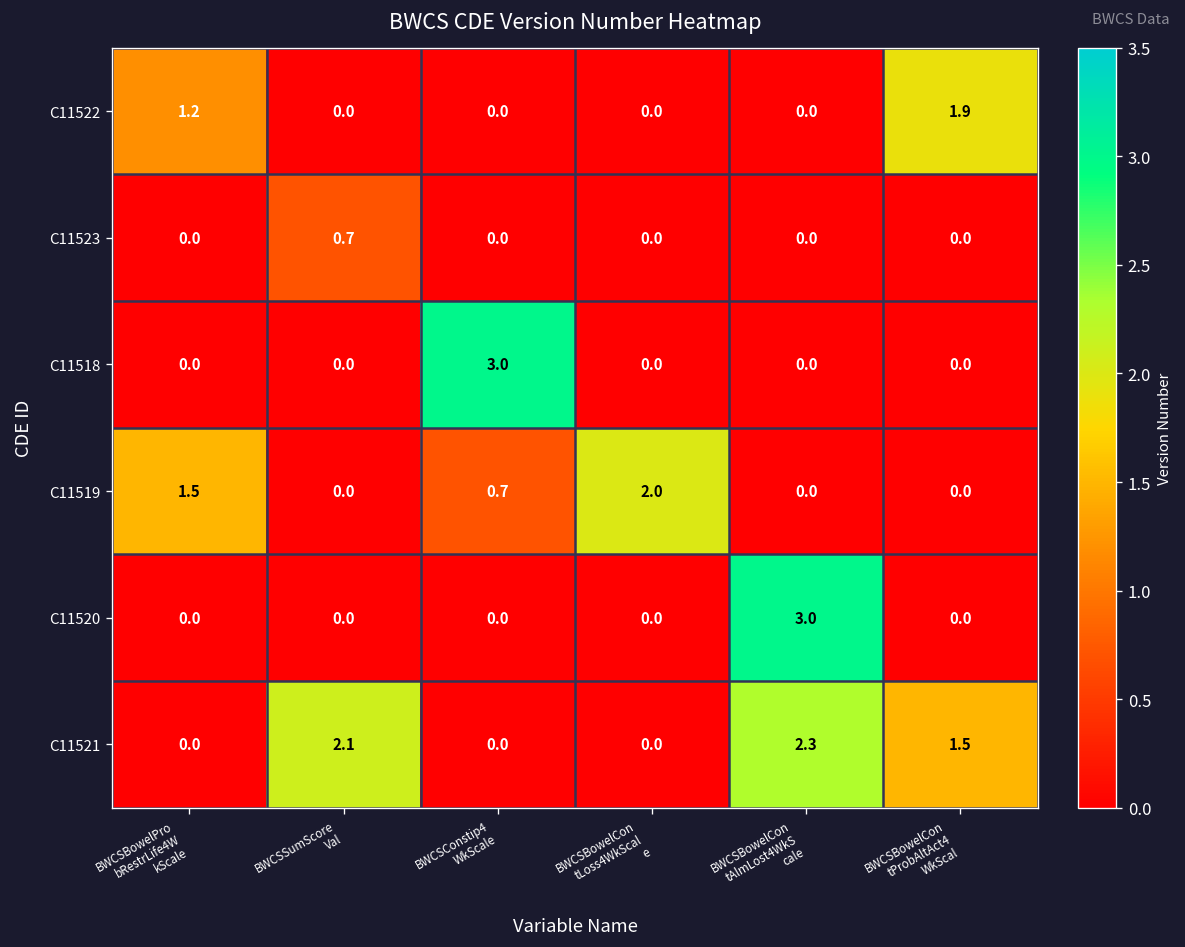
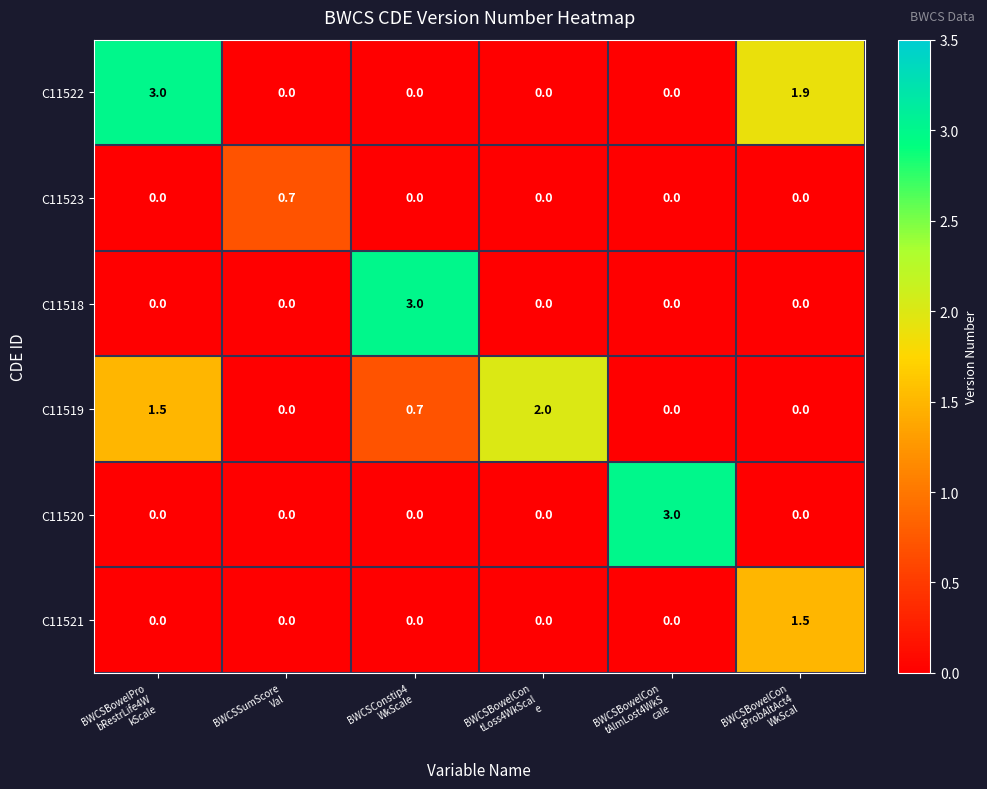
  {
    "C11522": {
-     "BWCSBowelPro bRestrLife4W kScale": 1.2,
+     "BWCSBowelPro bRestrLife4W kScale": 3.0,
      "BWCSSumScore Val": 0.0,
      "BWCSConstip4 WkScale": 0.0,
      "BWCSBowelCon tLoss4WkScal e": 0.0,
      "BWCSBowelCon tAlmLost4WkS cale": 0.0,
      "BWCSBowelCon tProbAltAct4 WkScal": 1.9
    },
    "C11523": {
      "BWCSBowelPro bRestrLife4W kScale": 0.0,
      "BWCSSumScore Val": 0.7,
      "BWCSConstip4 WkScale": 0.0,
      "BWCSBowelCon tLoss4WkScal e": 0.0,
      "BWCSBowelCon tAlmLost4WkS cale": 0.0,
      "BWCSBowelCon tProbAltAct4 WkScal": 0.0
    },
    "C11518": {
      "BWCSBowelPro bRestrLife4W kScale": 0.0,
      "BWCSSumScore Val": 0.0,
      "BWCSConstip4 WkScale": 3.0,
      "BWCSBowelCon tLoss4WkScal e": 0.0,
      "BWCSBowelCon tAlmLost4WkS cale": 0.0,
      "BWCSBowelCon tProbAltAct4 WkScal": 0.0
    },
    "C11519": {
      "BWCSBowelPro bRestrLife4W kScale": 1.5,
      "BWCSSumScore Val": 0.0,
      "BWCSConstip4 WkScale": 0.7,
      "BWCSBowelCon tLoss4WkScal e": 2.0,
      "BWCSBowelCon tAlmLost4WkS cale": 0.0,
      "BWCSBowelCon tProbAltAct4 WkScal": 0.0
    },
    "C11520": {
      "BWCSBowelPro bRestrLife4W kScale": 0.0,
      "BWCSSumScore Val": 0.0,
      "BWCSConstip4 WkScale": 0.0,
      "BWCSBowelCon tLoss4WkScal e": 0.0,
      "BWCSBowelCon tAlmLost4WkS cale": 3.0,
      "BWCSBowelCon tProbAltAct4 WkScal": 0.0
    },
    "C11521": {
      "BWCSBowelPro bRestrLife4W kScale": 0.0,
-     "BWCSSumScore Val": 2.1,
+     "BWCSSumScore Val": 0.0,
      "BWCSConstip4 WkScale": 0.0,
      "BWCSBowelCon tLoss4WkScal e": 0.0,
-     "BWCSBowelCon tAlmLost4WkS cale": 2.3,
+     "BWCSBowelCon tAlmLost4WkS cale": 0.0,
      "BWCSBowelCon tProbAltAct4 WkScal": 1.5
    }
  }
